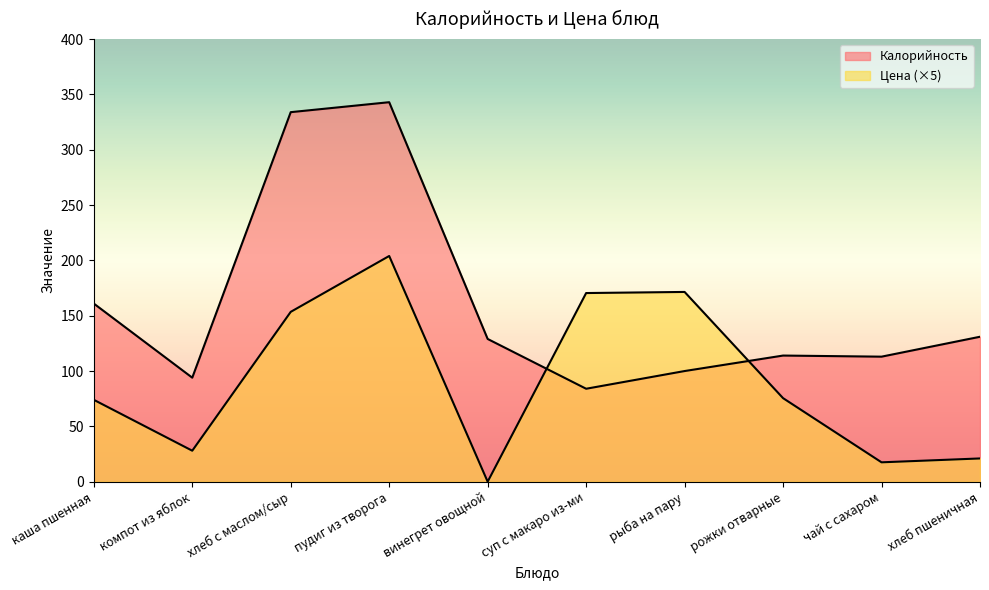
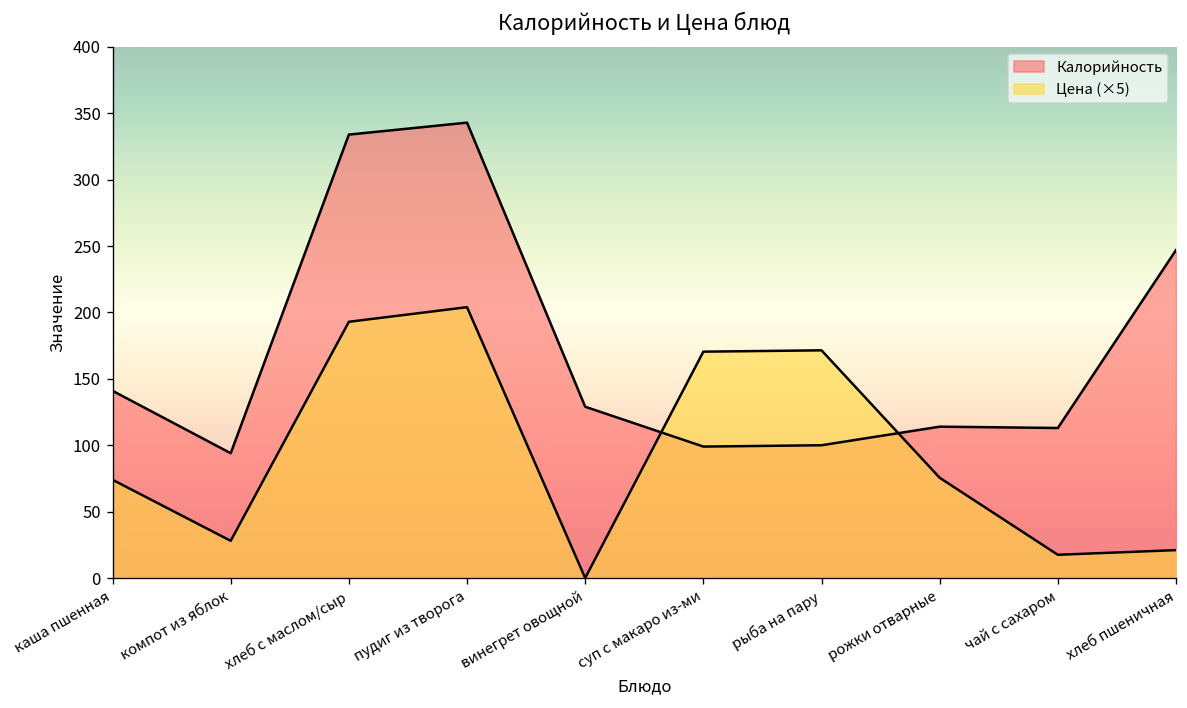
  {
    "Калорийность": {
-     "каша пшенная": 161,
+     "каша пшенная": 141,
      "компот из яблок": 94,
      "хлеб с маслом/сыр": 334,
      "пудиг из творога": 343,
      "винегрет овощной": 129,
-     "суп с макаро из-ми": 84,
+     "суп с макаро из-ми": 99,
      "рыба на пару": 100,
      "рожки отварные": 114,
      "чай с сахаром": 113,
-     "хлеб пшеничная": 131
+     "хлеб пшеничная": 247
    },
    "Цена (×5)": {
      "каша пшенная": 74,
      "компот из яблок": 28,
-     "хлеб с маслом/сыр": 154,
+     "хлеб с маслом/сыр": 193,
      "пудиг из творога": 204,
      "винегрет овощной": 0,
      "суп с макаро из-ми": 171,
      "рыба на пару": 172,
      "рожки отварные": 76,
      "чай с сахаром": 18,
      "хлеб пшеничная": 21
    }
  }
